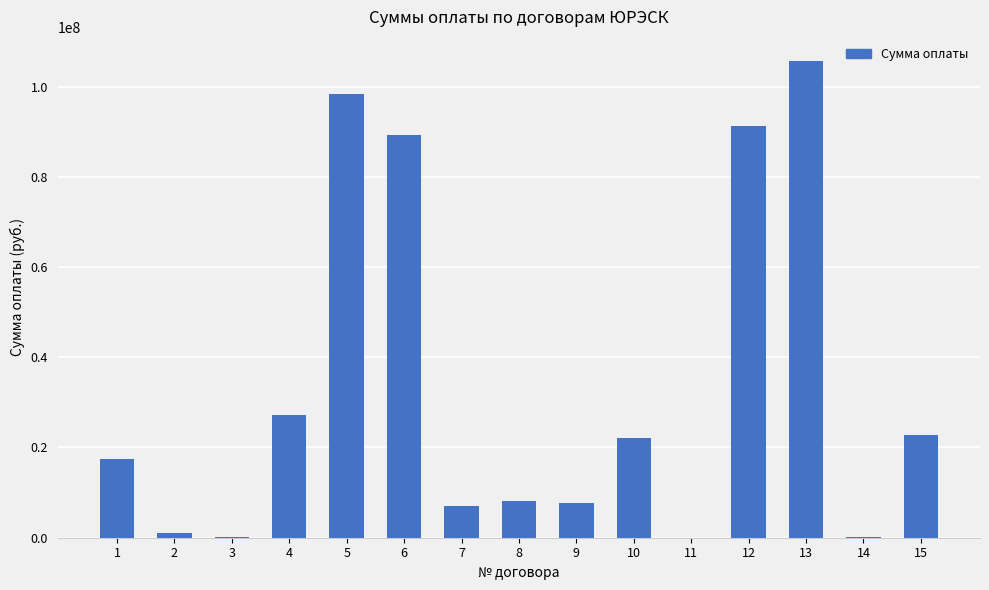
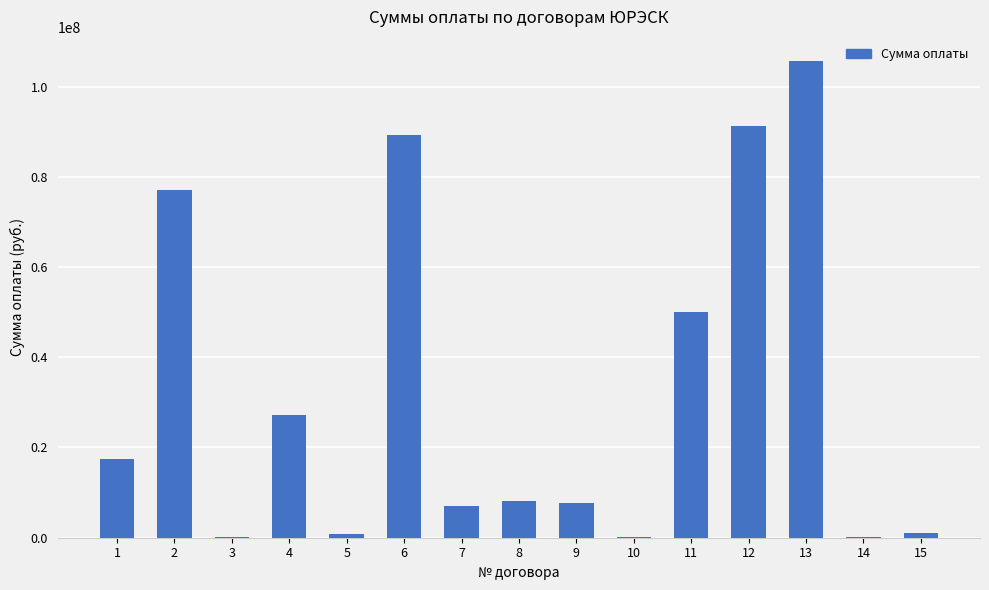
  {
    "1": 18000000,
-   "2": 1000000,
+   "2": 77000000,
    "4": 27000000,
-   "5": 98000000,
+   "5": 1000000,
    "6": 89000000,
    "7": 7000000,
    "8": 8000000,
    "9": 8000000,
-   "10": 22000000,
-   "11": 0,
+   "10": 0,
+   "11": 50000000,
    "12": 91000000,
    "13": 106000000,
-   "15": 23000000
+   "15": 1000000
  }
